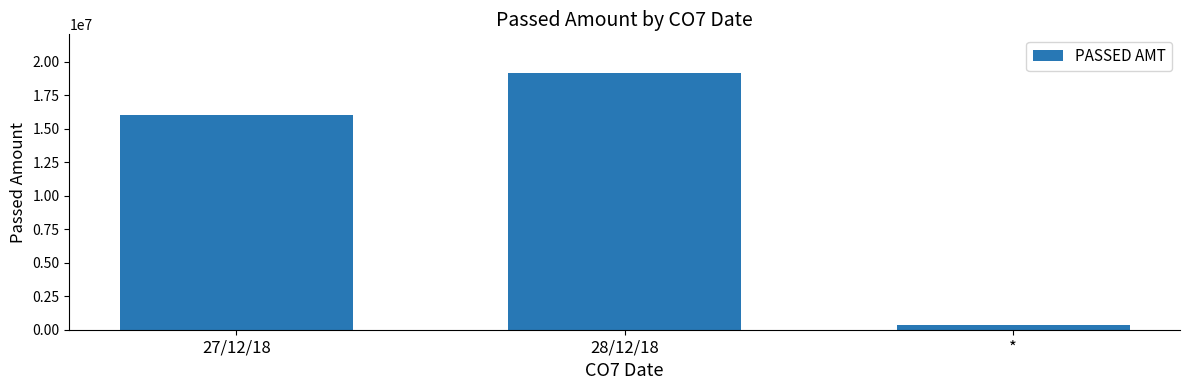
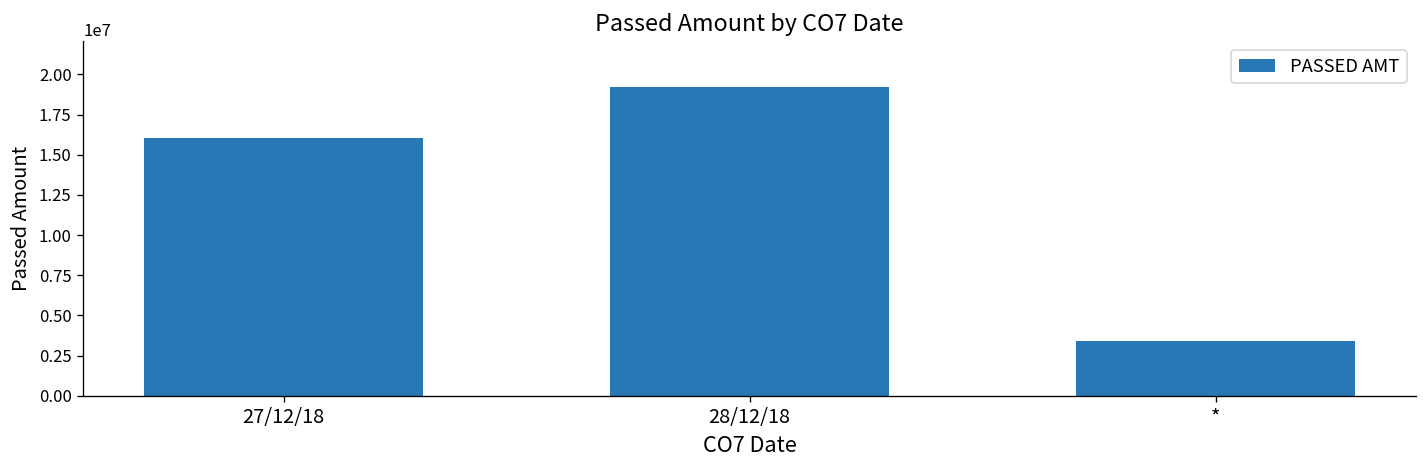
  {
    "27/12/18": 16100000,
    "28/12/18": 19200000,
-   "*": 300000
+   "*": 3400000
  }
